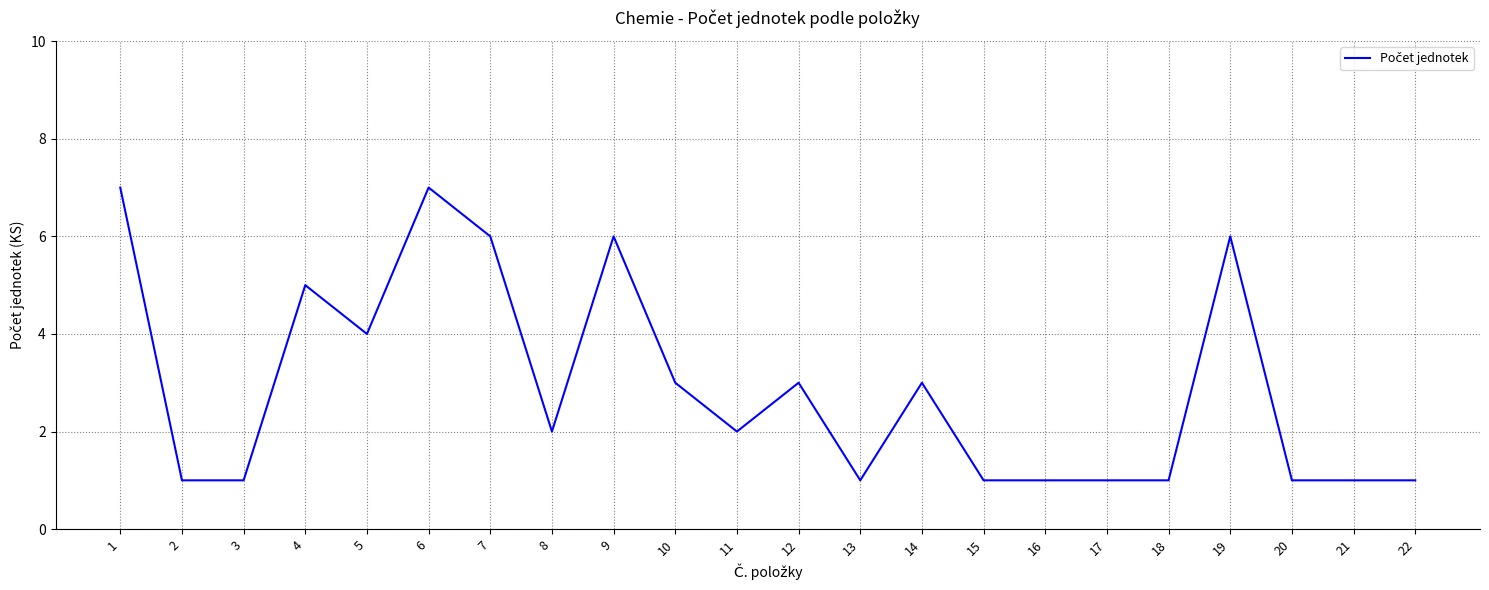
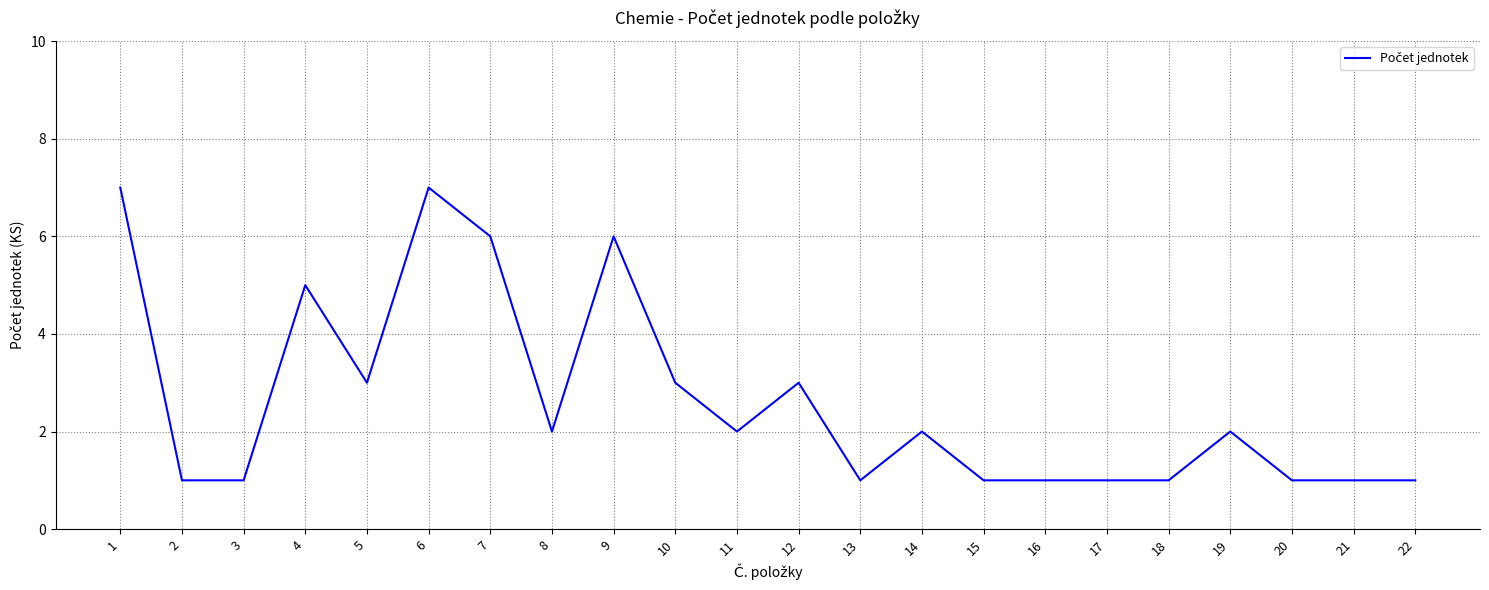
  {
    "1": 7,
    "2": 1,
    "3": 1,
    "4": 5,
-   "5": 4,
+   "5": 3,
    "6": 7,
    "7": 6,
    "8": 2,
    "9": 6,
    "10": 3,
    "11": 2,
    "12": 3,
    "13": 1,
-   "14": 3,
+   "14": 2,
    "15": 1,
    "16": 1,
    "17": 1,
    "18": 1,
-   "19": 6,
+   "19": 2,
    "20": 1,
    "21": 1,
    "22": 1
  }
